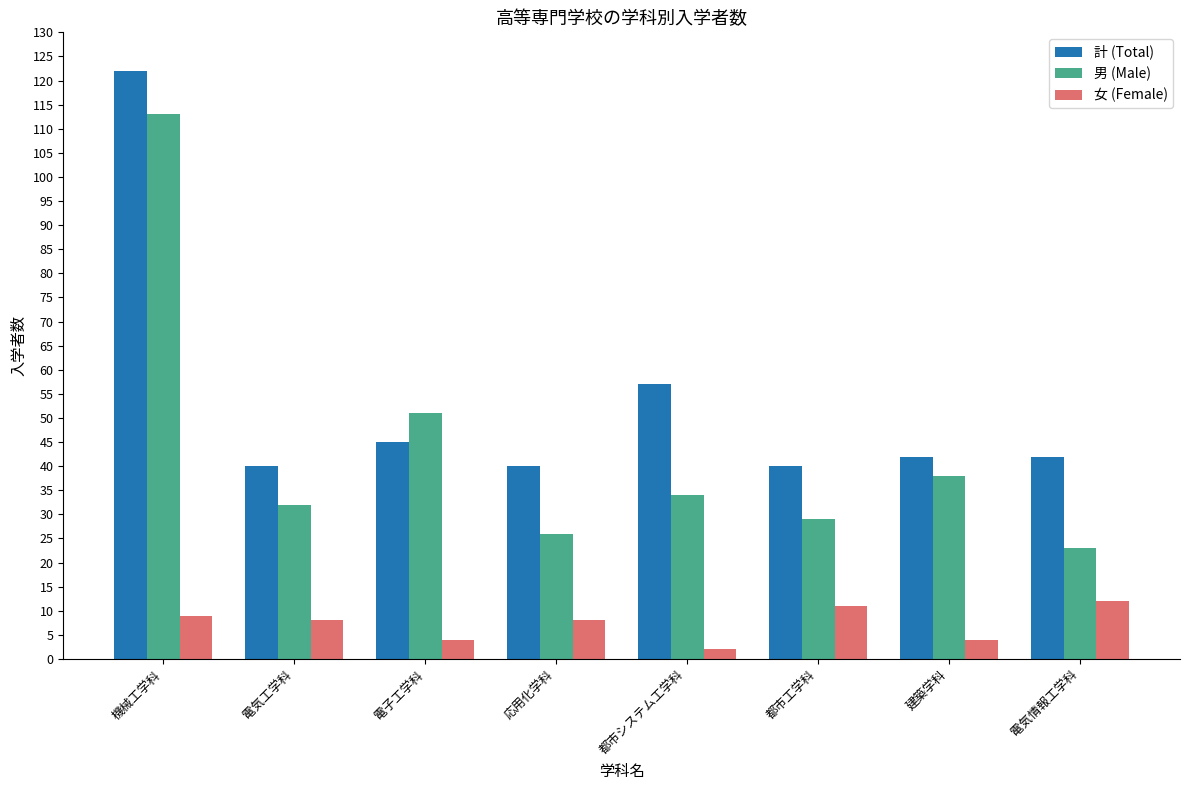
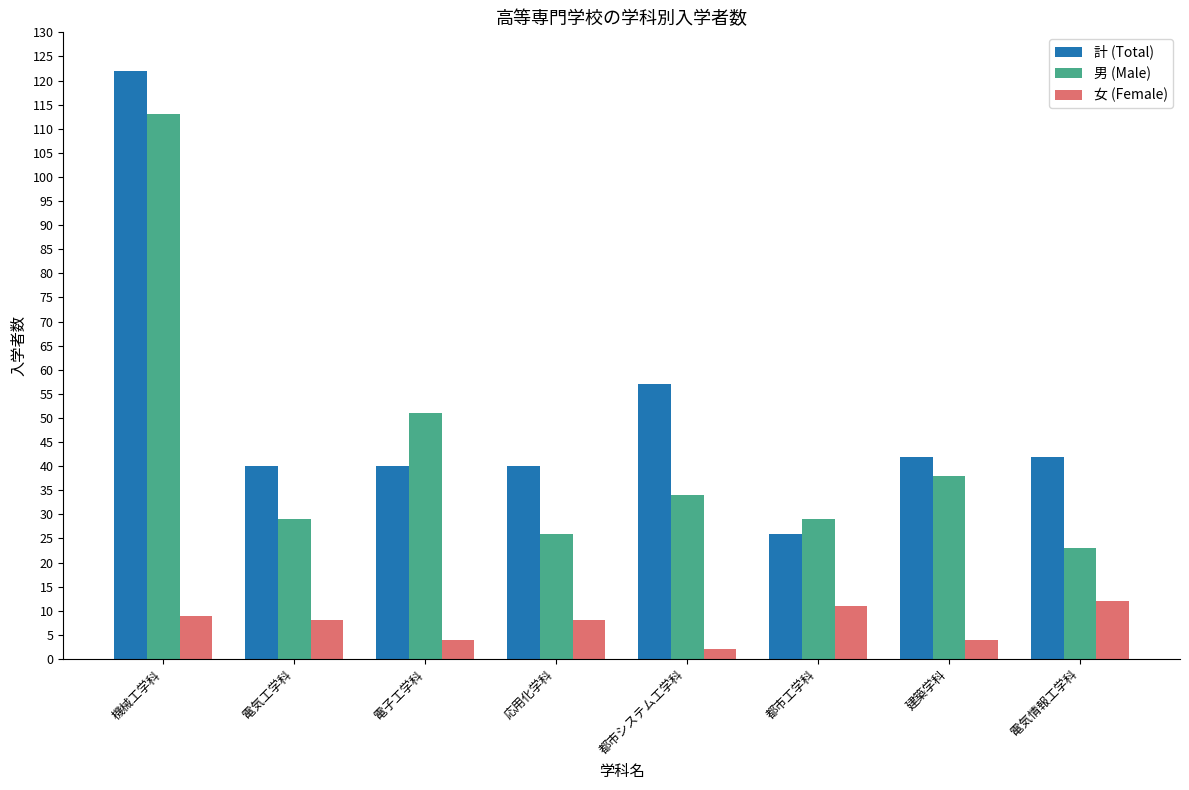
  {
    "計 (Total)": {
      "機械工学科": 122,
      "電気工学科": 40,
-     "電子工学科": 45,
+     "電子工学科": 40,
      "応用化学科": 40,
      "都市システム工学科": 57,
-     "都市工学科": 40,
+     "都市工学科": 26,
      "建築学科": 42,
      "電気情報工学科": 42
    },
    "男 (Male)": {
      "機械工学科": 113,
-     "電気工学科": 32,
+     "電気工学科": 29,
      "電子工学科": 51,
      "応用化学科": 26,
      "都市システム工学科": 34,
      "都市工学科": 29,
      "建築学科": 38,
      "電気情報工学科": 23
    },
    "女 (Female)": {
      "機械工学科": 9,
      "電気工学科": 8,
      "電子工学科": 4,
      "応用化学科": 8,
      "都市システム工学科": 2,
      "都市工学科": 11,
      "建築学科": 4,
      "電気情報工学科": 12
    }
  }
